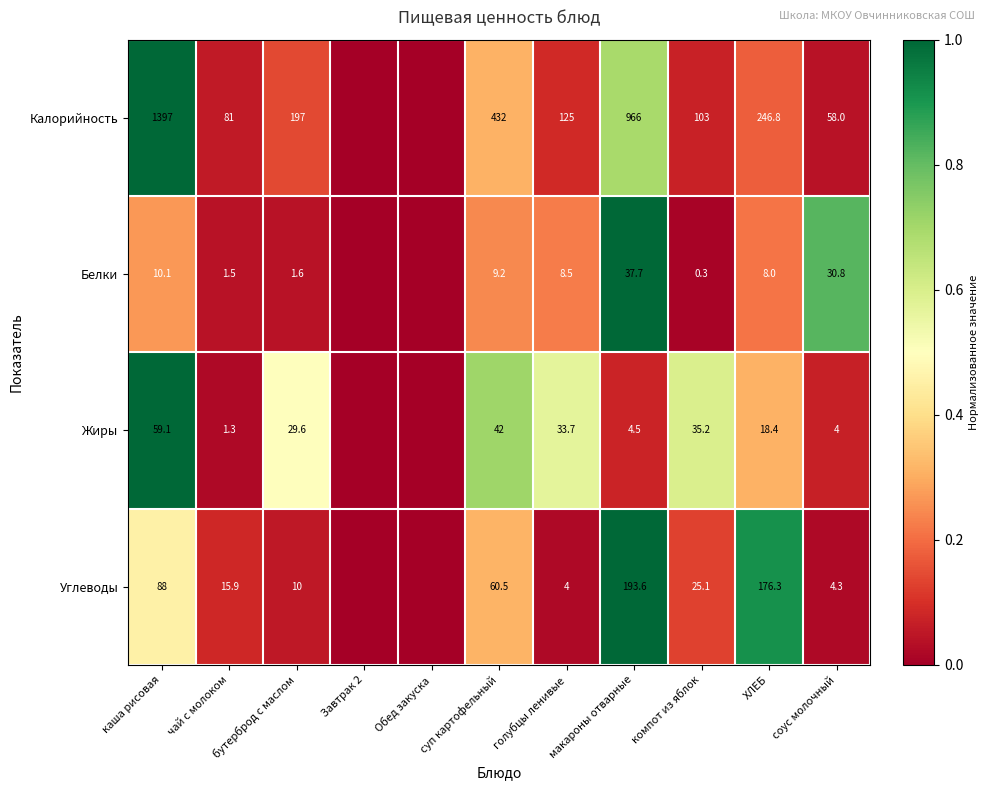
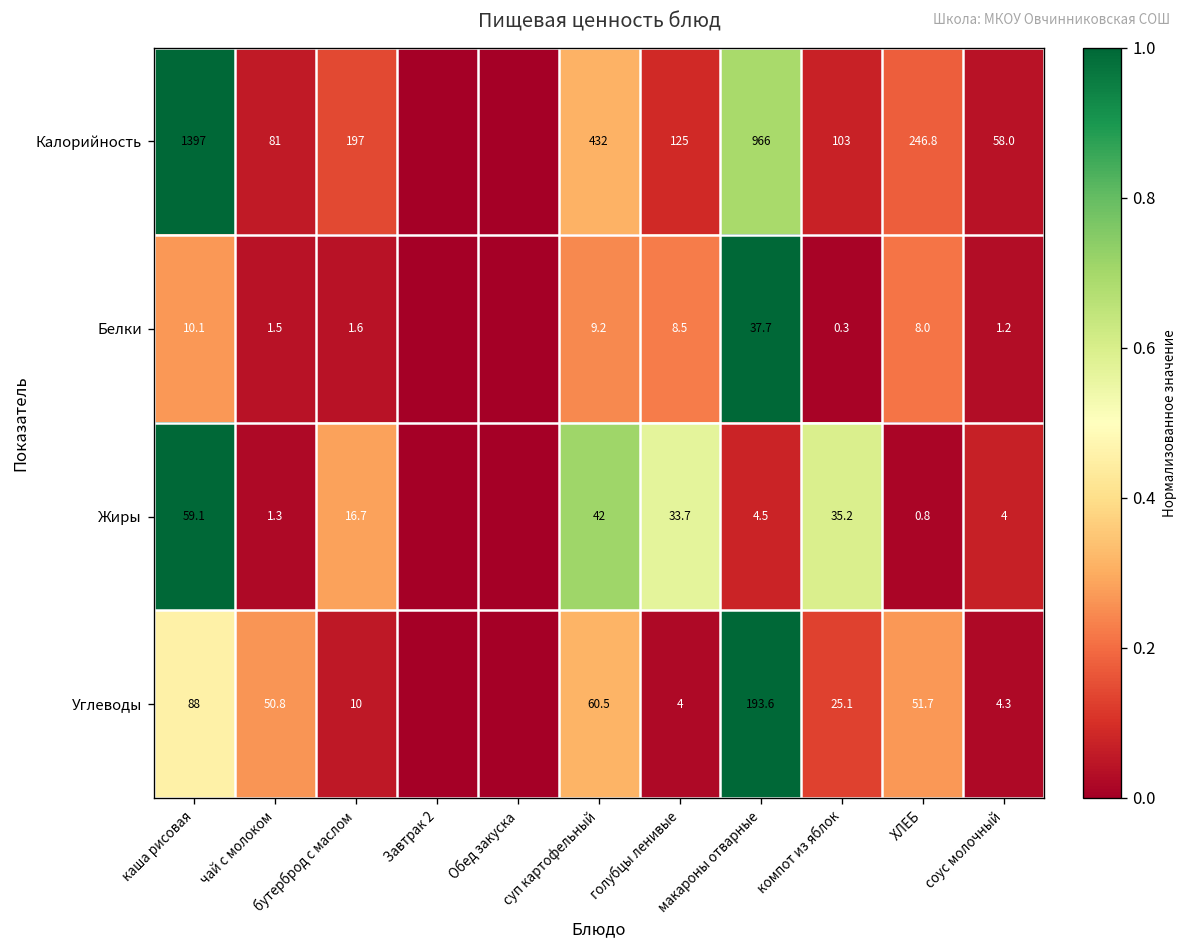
  {
    "Калорийность": {
      "каша рисовая": 1397,
      "чай с молоком": 81,
      "бутерброд с маслом": 197,
      "суп картофельный": 432,
      "голубцы ленивые": 125,
      "макароны отварные": 966,
      "компот из яблок": 103,
      "ХЛЕБ": 246.8,
      "соус молочный": 58.0
    },
    "Белки": {
      "каша рисовая": 10.1,
      "чай с молоком": 1.5,
      "бутерброд с маслом": 1.6,
      "суп картофельный": 9.2,
      "голубцы ленивые": 8.5,
      "макароны отварные": 37.7,
      "компот из яблок": 0.3,
      "ХЛЕБ": 8.0,
-     "соус молочный": 30.8
+     "соус молочный": 1.2
    },
    "Жиры": {
      "каша рисовая": 59.1,
      "чай с молоком": 1.3,
-     "бутерброд с маслом": 29.6,
+     "бутерброд с маслом": 16.7,
      "суп картофельный": 42,
      "голубцы ленивые": 33.7,
      "макароны отварные": 4.5,
      "компот из яблок": 35.2,
-     "ХЛЕБ": 18.4,
+     "ХЛЕБ": 0.8,
      "соус молочный": 4
    },
    "Углеводы": {
      "каша рисовая": 88,
-     "чай с молоком": 15.9,
+     "чай с молоком": 50.8,
      "бутерброд с маслом": 10,
      "суп картофельный": 60.5,
      "голубцы ленивые": 4,
      "макароны отварные": 193.6,
      "компот из яблок": 25.1,
-     "ХЛЕБ": 176.3,
+     "ХЛЕБ": 51.7,
      "соус молочный": 4.3
    }
  }
